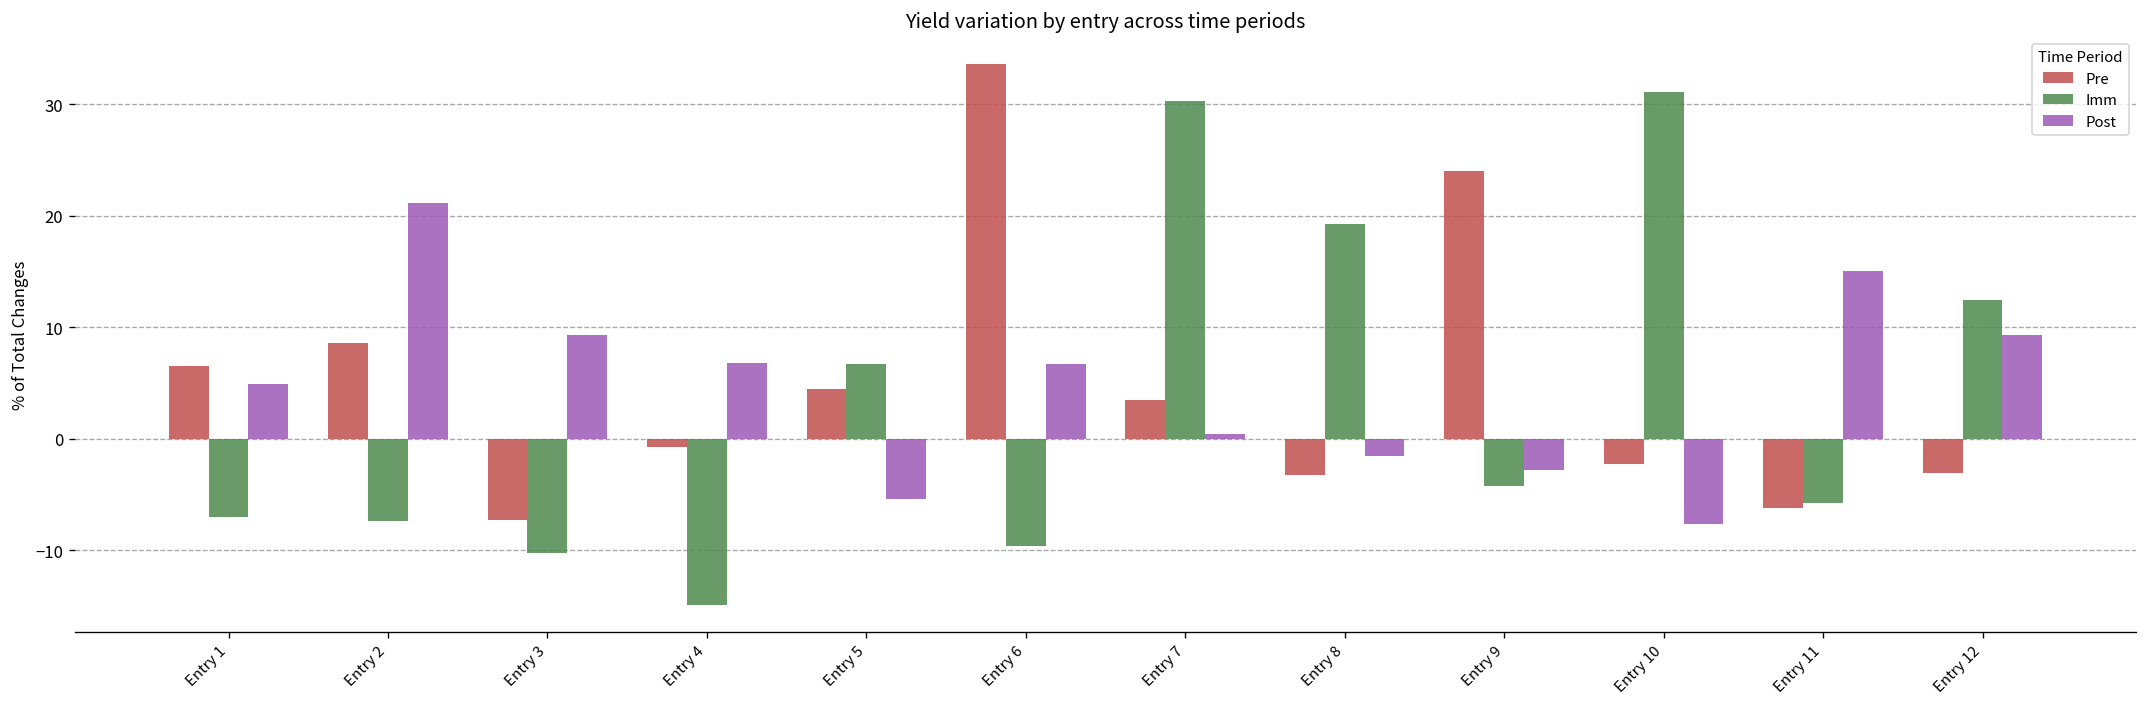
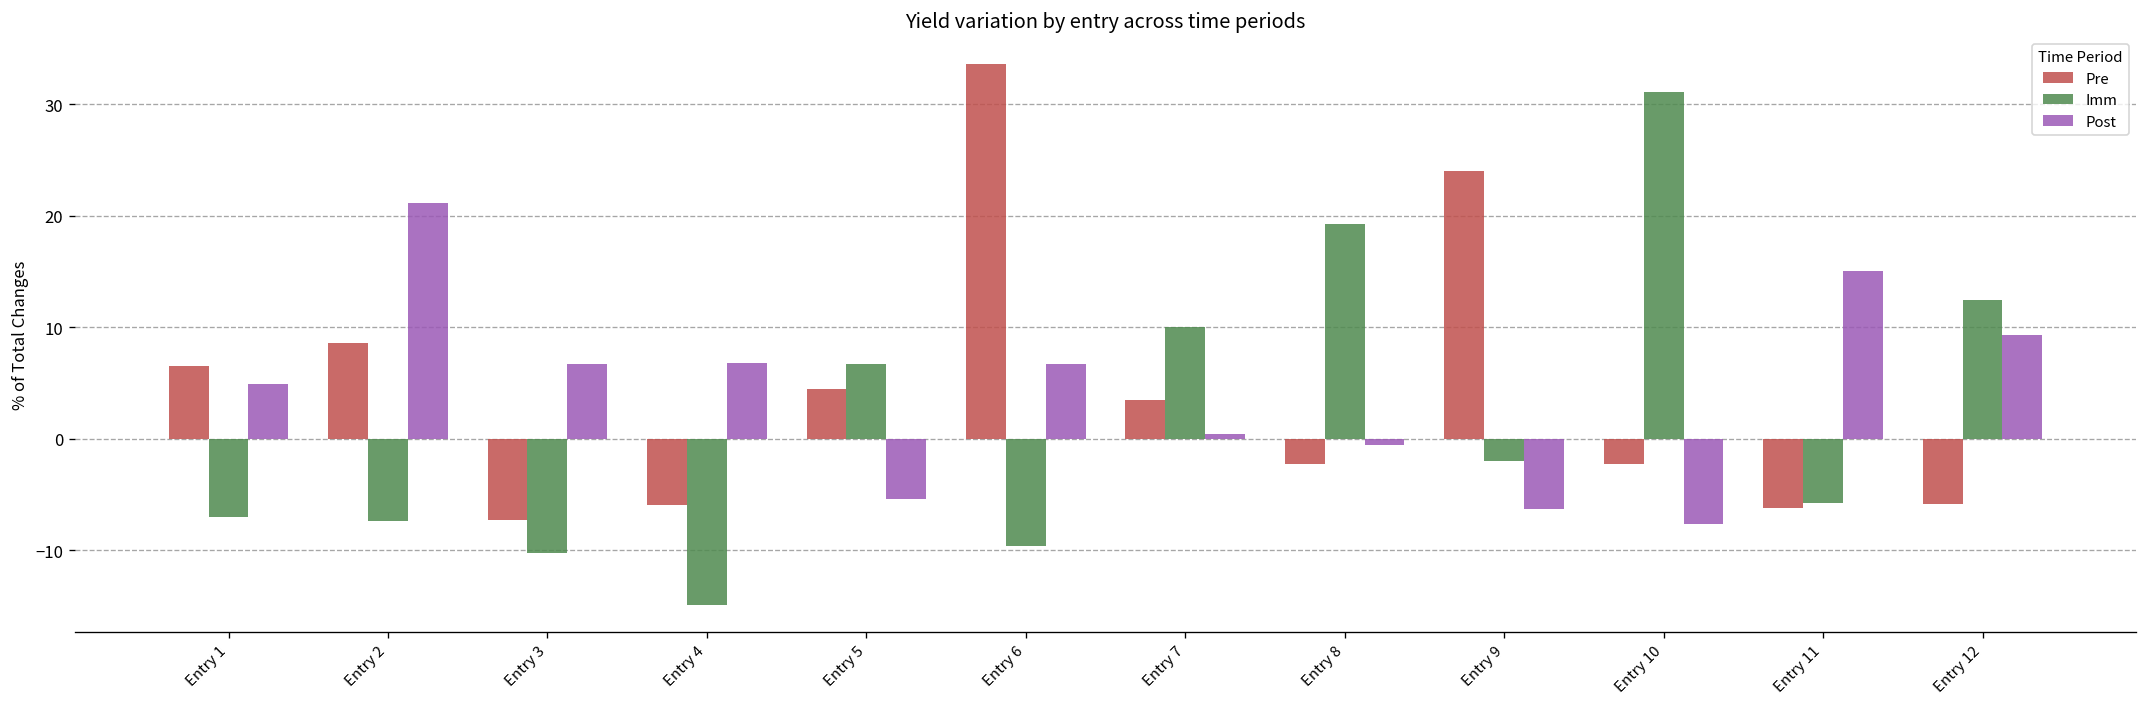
  {
    "Pre": {
      "Entry 1": 7,
      "Entry 2": 9,
      "Entry 3": -7,
-     "Entry 4": -1,
+     "Entry 4": -6,
      "Entry 5": 4,
      "Entry 6": 34,
      "Entry 7": 3,
-     "Entry 8": -3,
+     "Entry 8": -2,
      "Entry 9": 24,
      "Entry 10": -2,
      "Entry 11": -6,
-     "Entry 12": -3
+     "Entry 12": -6
    },
    "Imm": {
      "Entry 1": -7,
      "Entry 2": -7,
      "Entry 3": -10,
      "Entry 4": -15,
      "Entry 5": 7,
      "Entry 6": -10,
-     "Entry 7": 30,
+     "Entry 7": 10,
      "Entry 8": 19,
-     "Entry 9": -4,
+     "Entry 9": -2,
      "Entry 10": 31,
      "Entry 11": -6,
      "Entry 12": 12
    },
    "Post": {
      "Entry 1": 5,
      "Entry 2": 21,
-     "Entry 3": 9,
+     "Entry 3": 7,
      "Entry 4": 7,
      "Entry 5": -5,
      "Entry 6": 7,
      "Entry 7": 0,
-     "Entry 8": -2,
-     "Entry 9": -3,
+     "Entry 8": -1,
+     "Entry 9": -6,
      "Entry 10": -8,
      "Entry 11": 15,
      "Entry 12": 9
    }
  }
